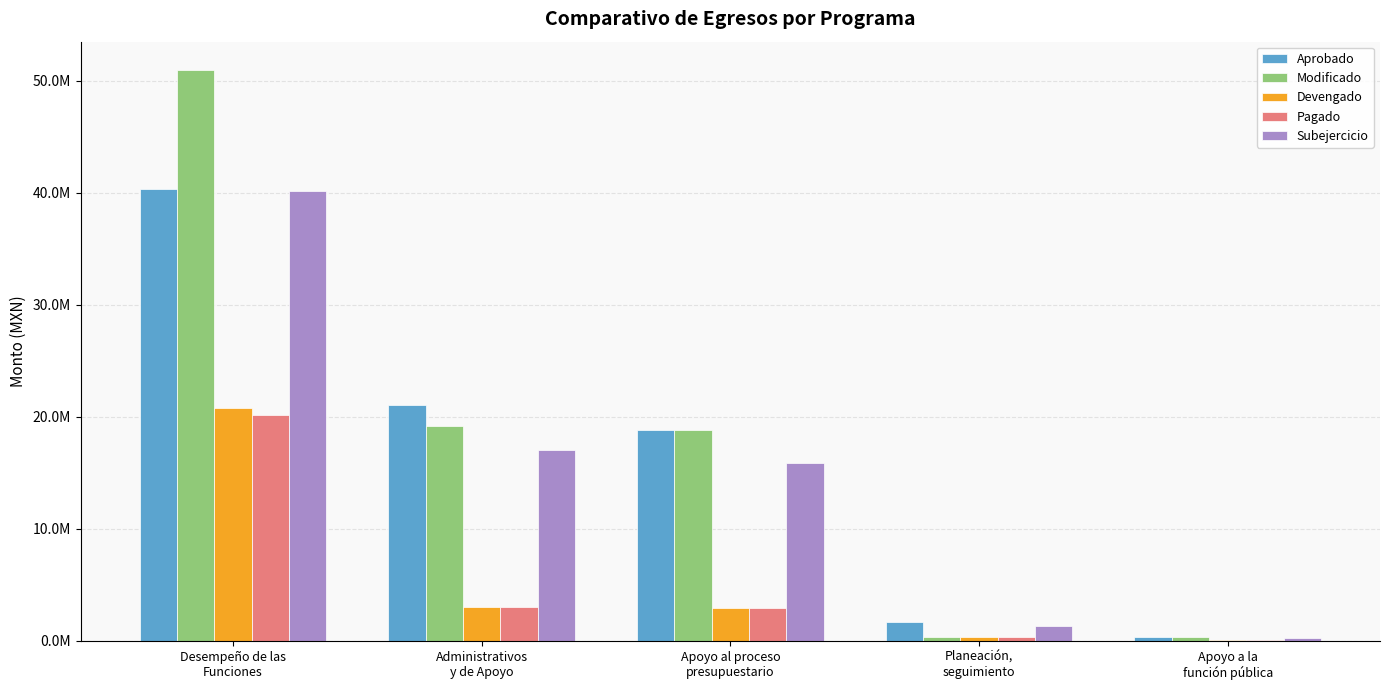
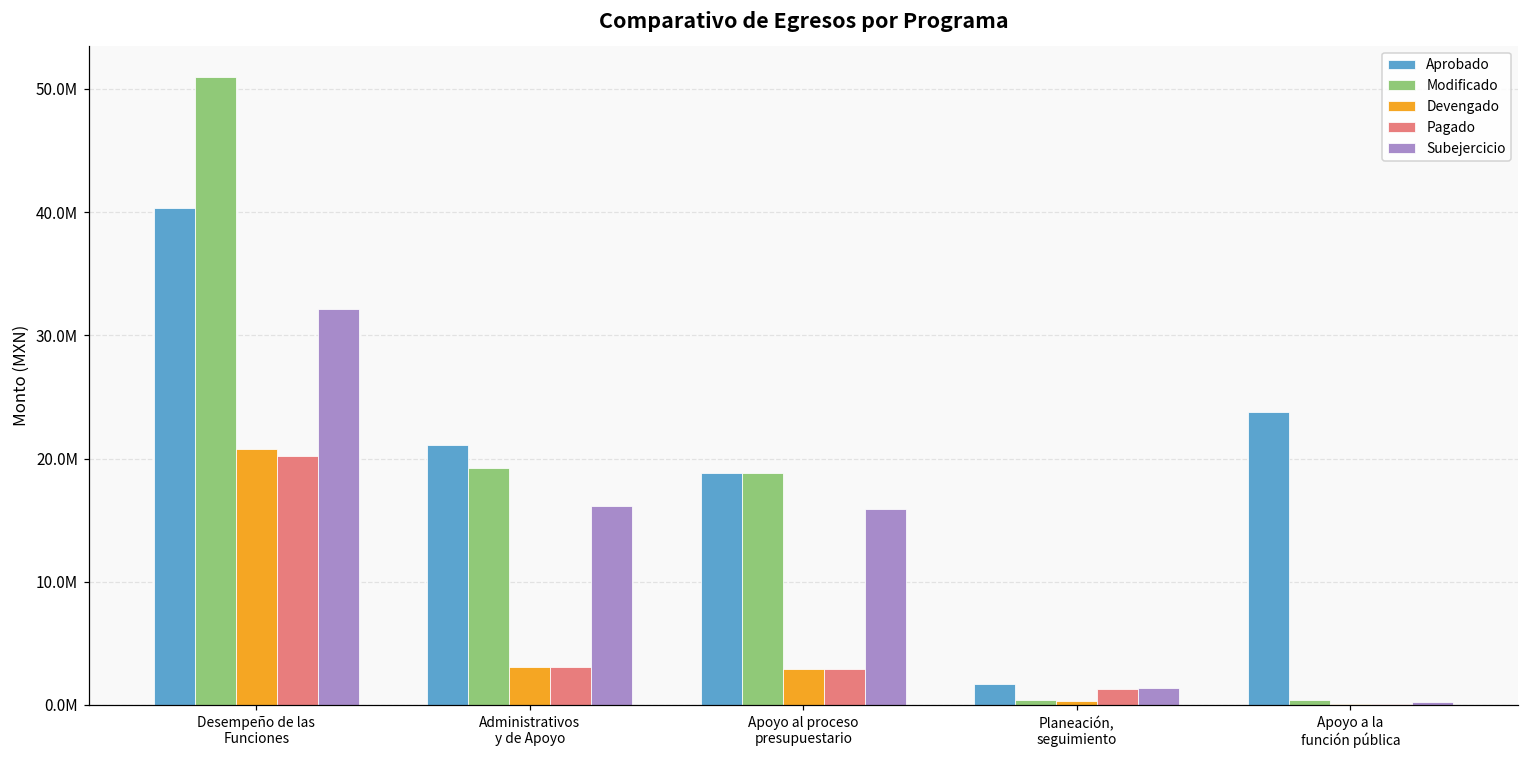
  {
    "Aprobado": {
      "Desempeño de las Funciones": 40300000,
      "Administrativos y de Apoyo": 21100000,
      "Apoyo al proceso presupuestario": 18800000,
      "Planeación, seguimiento": 1700000,
-     "Apoyo a la función pública": 400000
+     "Apoyo a la función pública": 23800000
    },
    "Modificado": {
      "Desempeño de las Funciones": 50900000,
      "Administrativos y de Apoyo": 19200000,
      "Apoyo al proceso presupuestario": 18800000,
      "Planeación, seguimiento": 400000,
      "Apoyo a la función pública": 400000
    },
    "Devengado": {
      "Desempeño de las Funciones": 20800000,
      "Administrativos y de Apoyo": 3100000,
      "Apoyo al proceso presupuestario": 3000000,
      "Planeación, seguimiento": 300000
    },
    "Pagado": {
      "Desempeño de las Funciones": 20200000,
      "Administrativos y de Apoyo": 3000000,
      "Apoyo al proceso presupuestario": 2900000,
-     "Planeación, seguimiento": 300000
+     "Planeación, seguimiento": 1300000
    },
    "Subejercicio": {
-     "Desempeño de las Funciones": 40100000,
-     "Administrativos y de Apoyo": 17100000,
+     "Desempeño de las Funciones": 32100000,
+     "Administrativos y de Apoyo": 16200000,
      "Apoyo al proceso presupuestario": 15900000,
      "Planeación, seguimiento": 1400000,
      "Apoyo a la función pública": 300000
    }
  }
